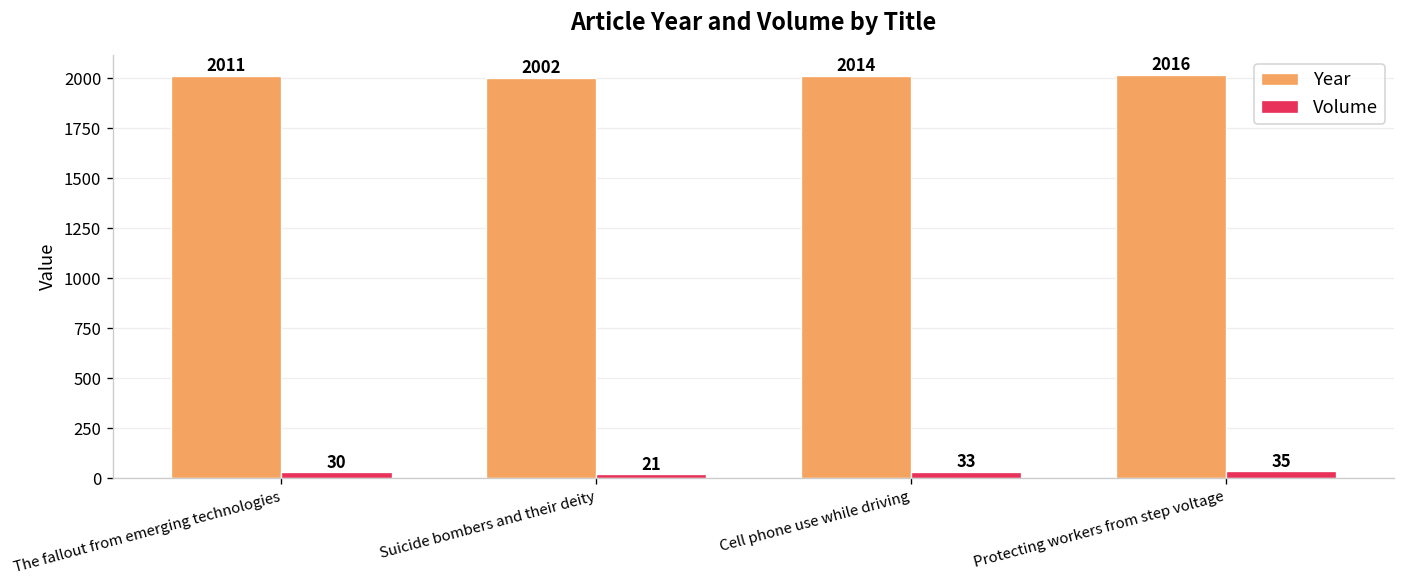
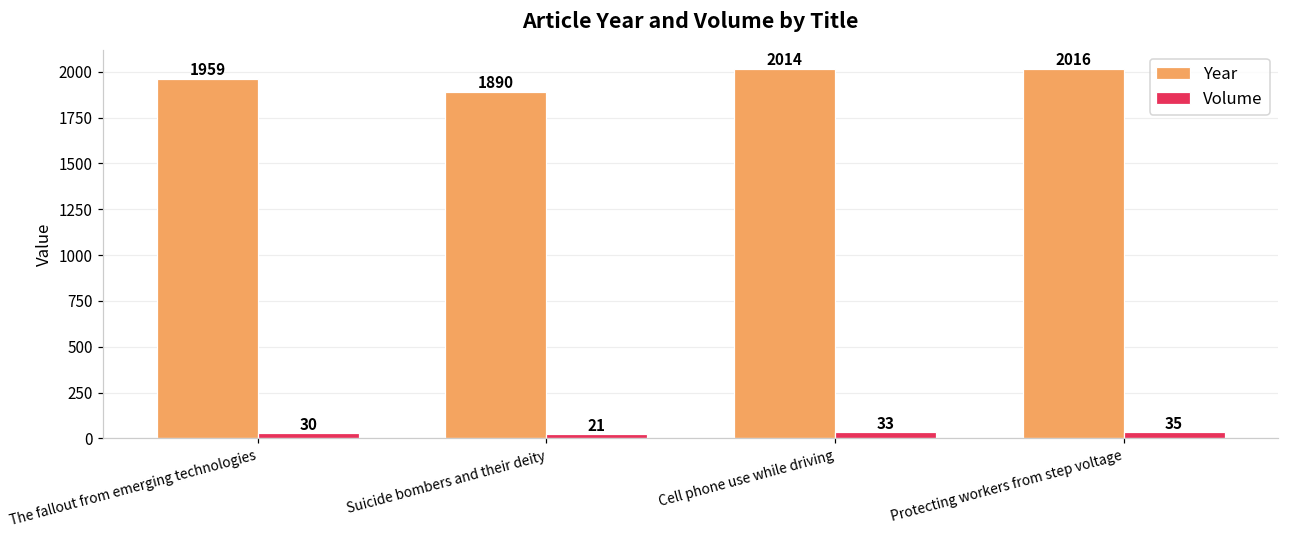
  {
    "Year": {
-     "The fallout from emerging technologies": 2011,
-     "Suicide bombers and their deity": 2002,
+     "The fallout from emerging technologies": 1959,
+     "Suicide bombers and their deity": 1890,
      "Cell phone use while driving": 2014,
      "Protecting workers from step voltage": 2016
    },
    "Volume": {
      "The fallout from emerging technologies": 30,
      "Suicide bombers and their deity": 21,
      "Cell phone use while driving": 33,
      "Protecting workers from step voltage": 35
    }
  }
